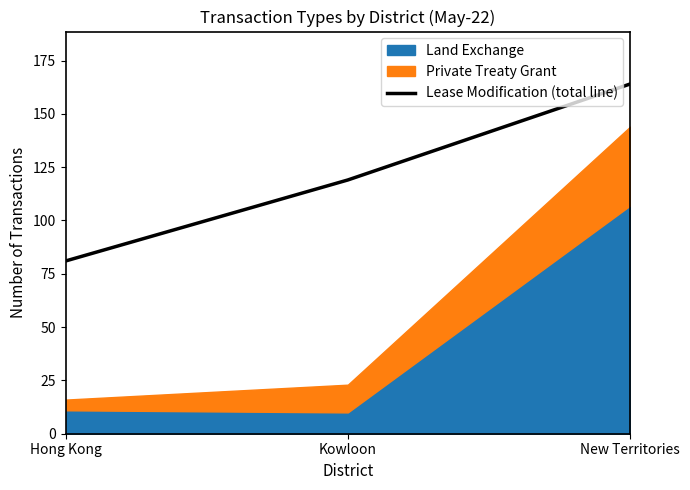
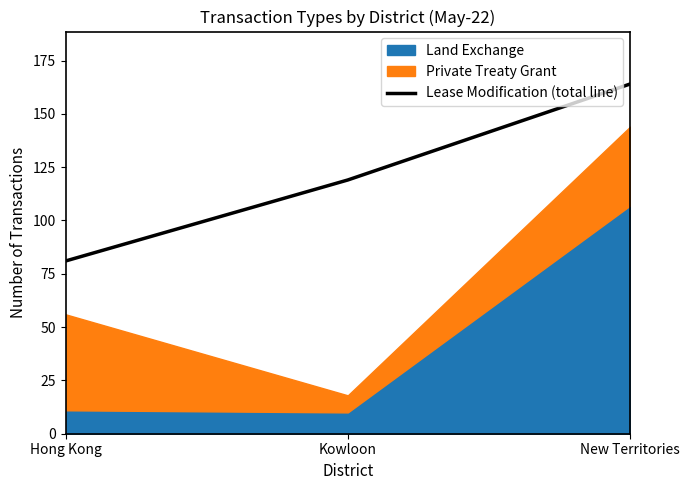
  {
    "Lease Modification (total line)": {
      "Hong Kong": 81,
      "Kowloon": 119,
      "New Territories": 164
    },
    "Private Treaty Grant": {
-     "Hong Kong": 5,
-     "Kowloon": 13,
+     "Hong Kong": 45,
+     "Kowloon": 8,
      "New Territories": 37
    }
  }
